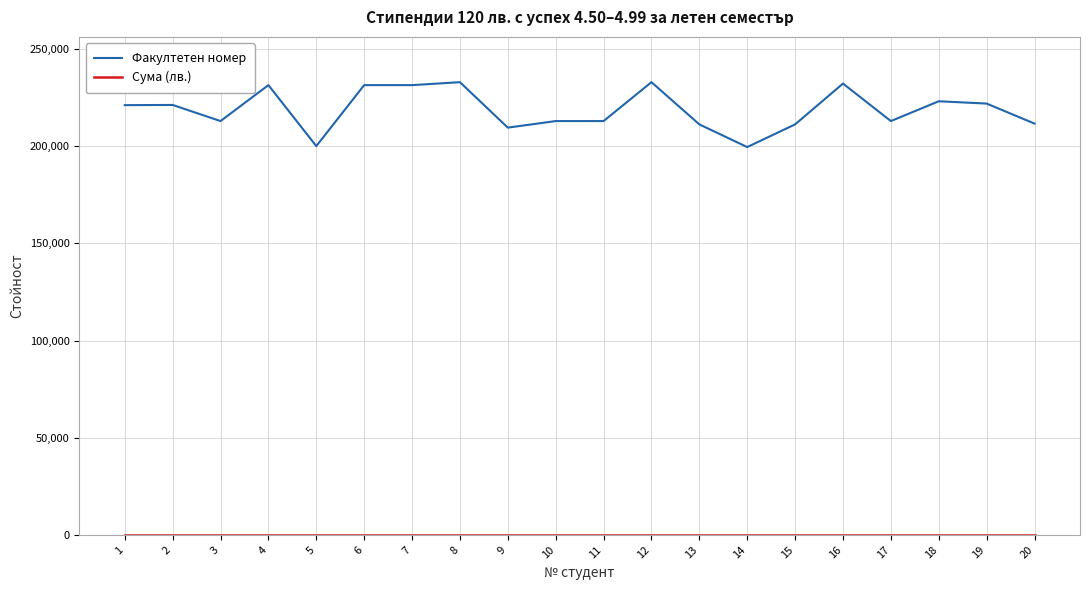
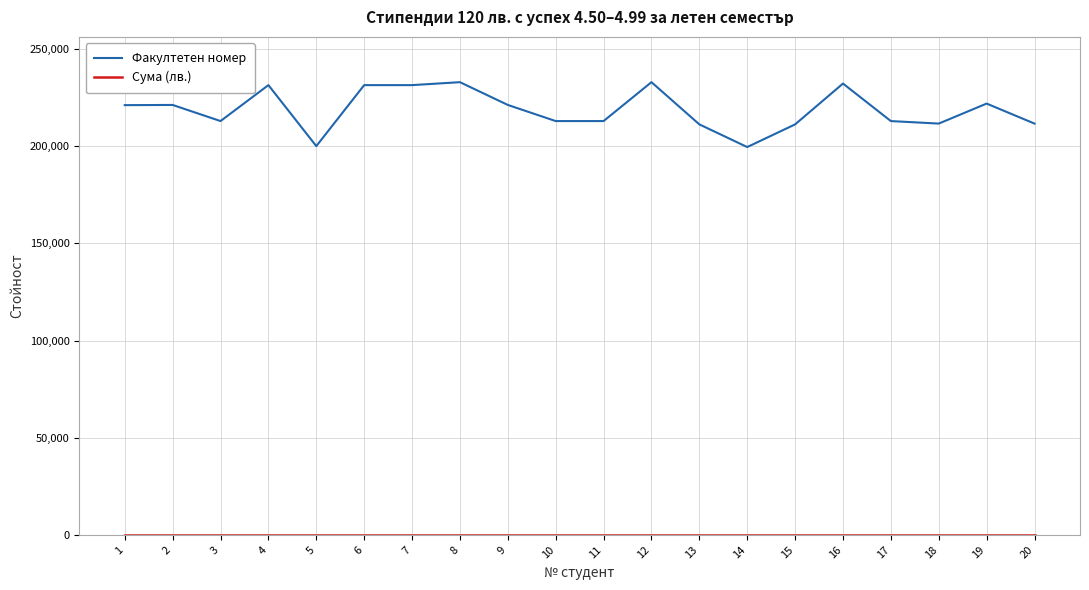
  {
    "Факултетен номер": {
      "1": "221,000",
      "2": "221,000",
      "3": "213,000",
      "4": "231,000",
      "5": "200,000",
      "6": "231,000",
      "7": "231,000",
      "8": "233,000",
-     "9": "210,000",
+     "9": "221,000",
      "10": "213,000",
      "11": "213,000",
      "12": "233,000",
      "13": "211,000",
      "14": "200,000",
      "15": "211,000",
      "16": "232,000",
      "17": "213,000",
-     "18": "223,000",
+     "18": "212,000",
      "19": "222,000",
      "20": "212,000"
    },
    "Сума (лв.)": {
      "1": "0",
      "2": "0",
      "3": "0",
      "4": "0",
      "5": "0",
      "6": "0",
      "7": "0",
      "8": "0",
      "9": "0",
      "10": "0",
      "11": "0",
      "12": "0",
      "13": "0",
      "14": "0",
      "15": "0",
      "16": "0",
      "17": "0",
      "18": "0",
      "19": "0",
      "20": "0"
    }
  }
